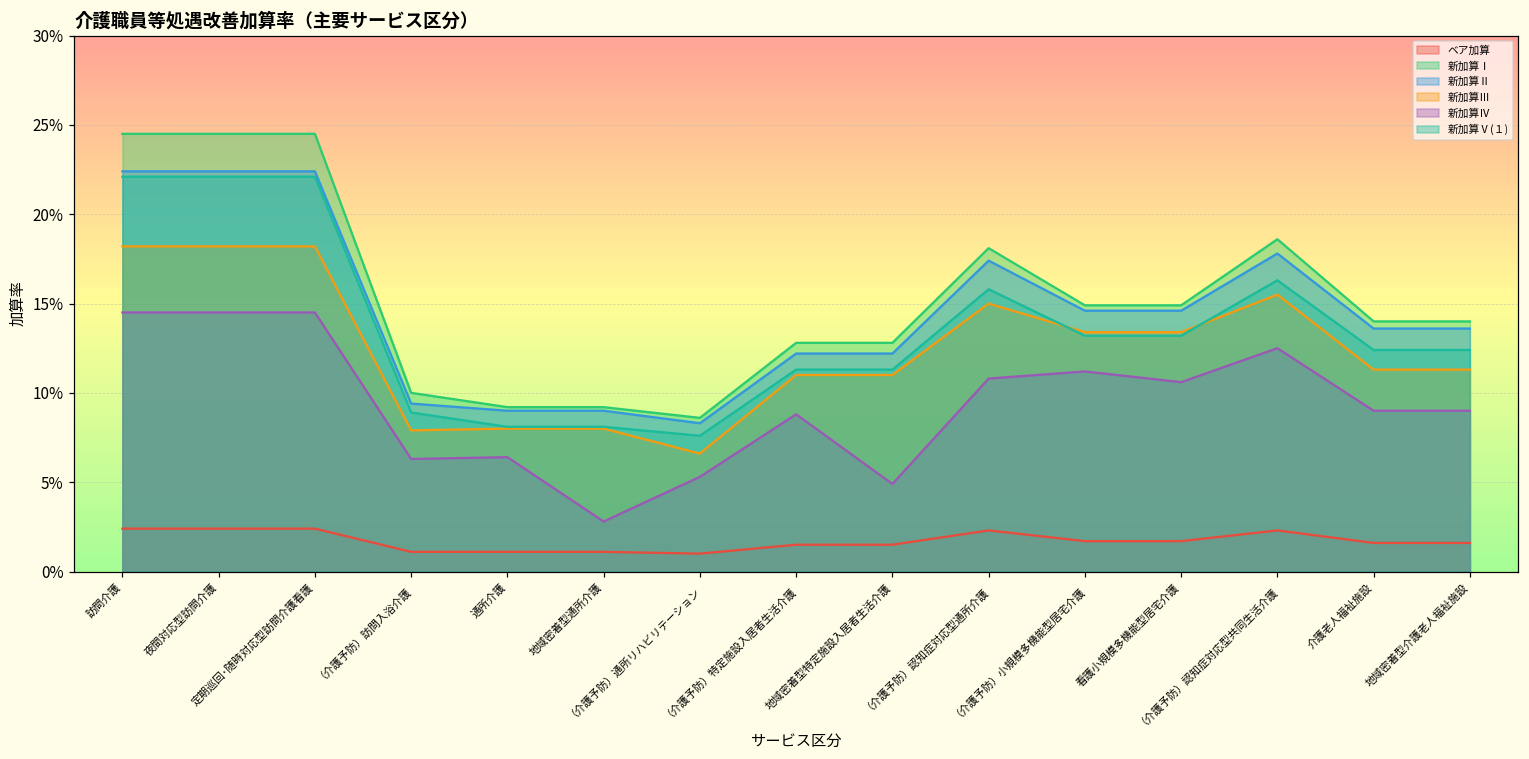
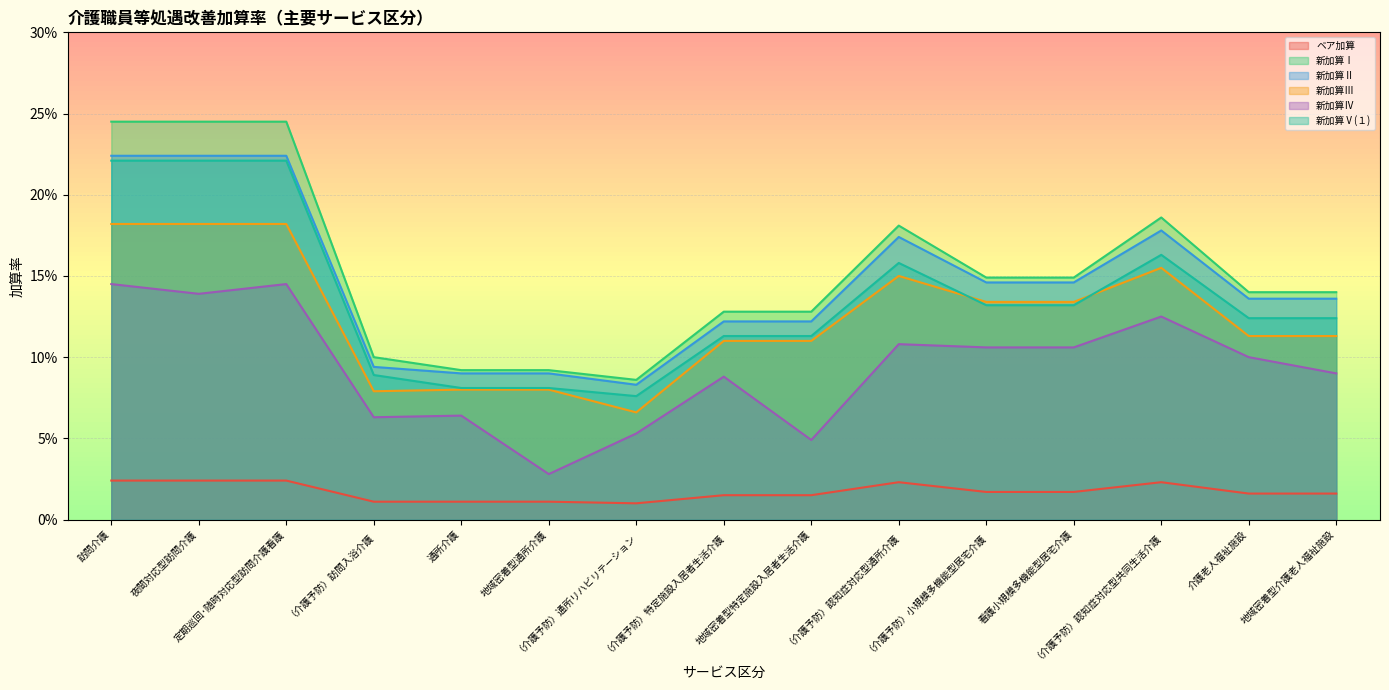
  {
    "新加算Ⅳ": {
      "訪問介護": "14.5%",
-     "夜間対応型訪問介護": "14.5%",
+     "夜間対応型訪問介護": "13.9%",
      "定期巡回･随時対応型訪問介護看護": "14.5%",
      "（介護予防）訪問入浴介護": "6.3%",
      "通所介護": "6.4%",
      "地域密着型通所介護": "2.8%",
      "（介護予防）通所リハビリテーション": "5.3%",
      "（介護予防）特定施設入居者生活介護": "8.8%",
      "地域密着型特定施設入居者生活介護": "4.9%",
      "（介護予防）認知症対応型通所介護": "10.8%",
-     "（介護予防）小規模多機能型居宅介護": "11.2%",
+     "（介護予防）小規模多機能型居宅介護": "10.6%",
      "看護小規模多機能型居宅介護": "10.6%",
      "（介護予防）認知症対応型共同生活介護": "12.5%",
-     "介護老人福祉施設": "9.0%",
+     "介護老人福祉施設": "10.0%",
      "地域密着型介護老人福祉施設": "9.0%"
    }
  }
